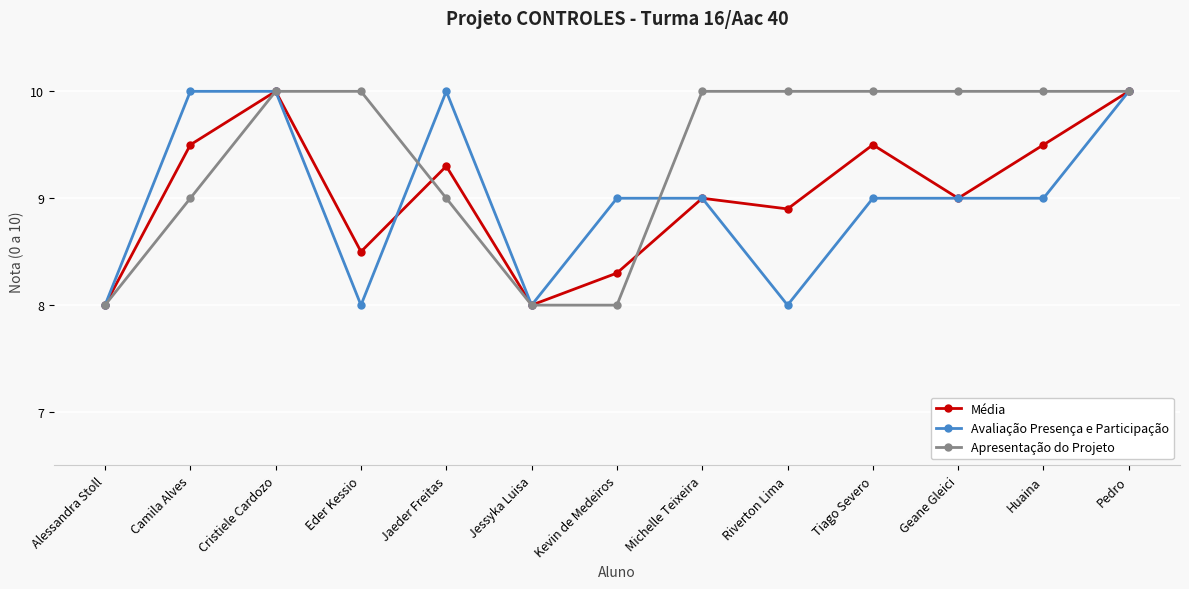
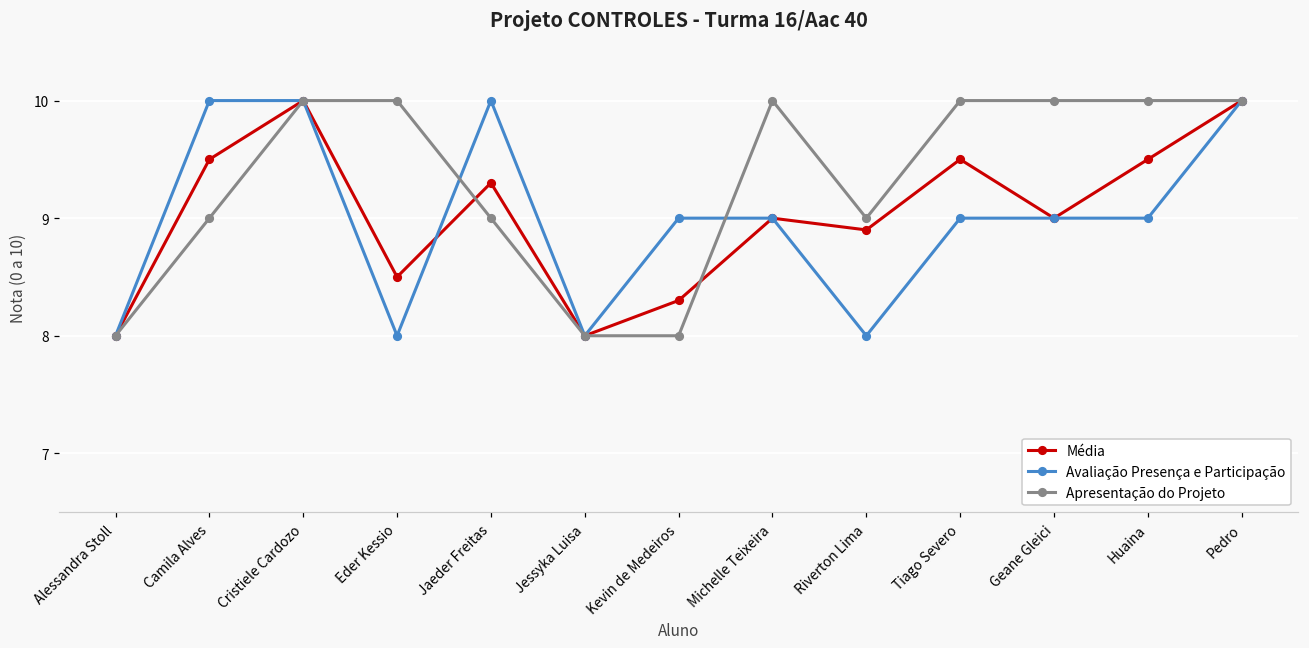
  {
    "Média": {
      "Camila Alves": 9.50,
      "Eder Kessio": 8.50,
      "Jaeder Freitas": 9.30,
      "Kevin de Medeiros": 8.30,
      "Riverton Lima": 8.90,
      "Tiago Severo": 9.50,
      "Huaina": 9.50
    },
    "Avaliação Presença e Participação": {
      "Camila Alves": 10,
      "Eder Kessio": 8,
      "Jaeder Freitas": 10,
      "Kevin de Medeiros": 9,
      "Riverton Lima": 8,
      "Tiago Severo": 9,
      "Huaina": 9
    },
    "Apresentação do Projeto": {
      "Camila Alves": 9,
      "Eder Kessio": 10,
      "Jaeder Freitas": 9,
      "Kevin de Medeiros": 8,
      "Michelle Teixeira": 10,
-     "Riverton Lima": 10,
+     "Riverton Lima": 9,
      "Tiago Severo": 10,
      "Geane Gleici": 10,
      "Huaina": 10
    }
  }
